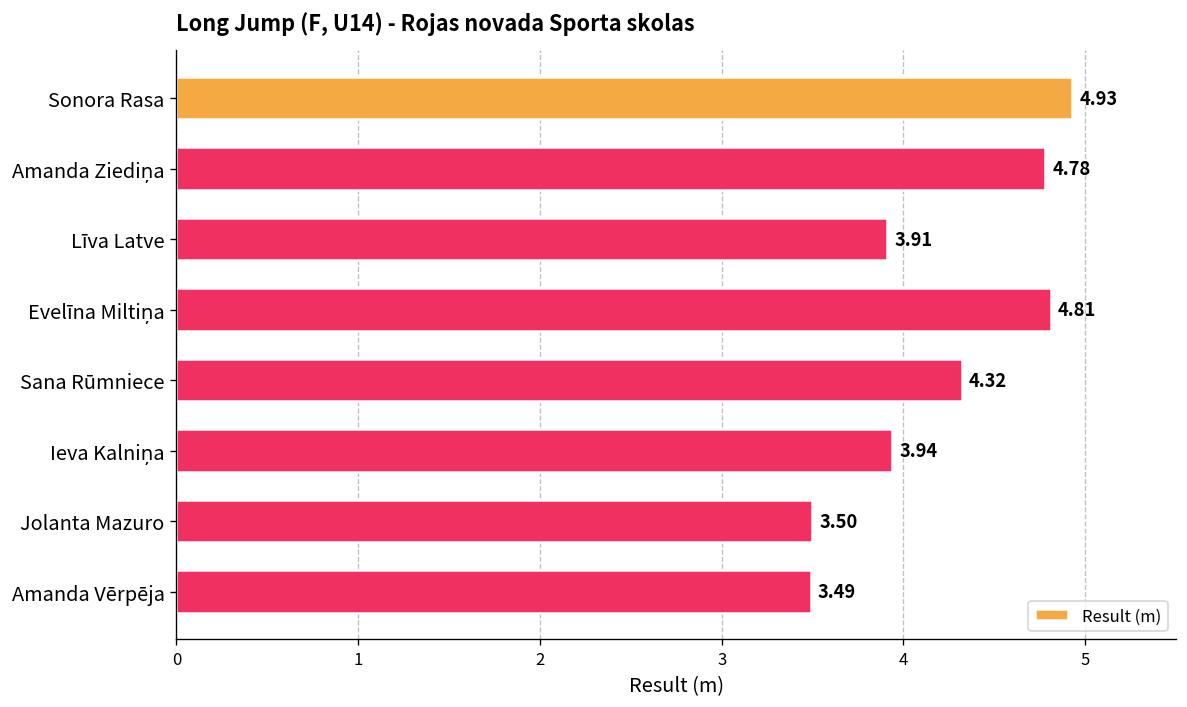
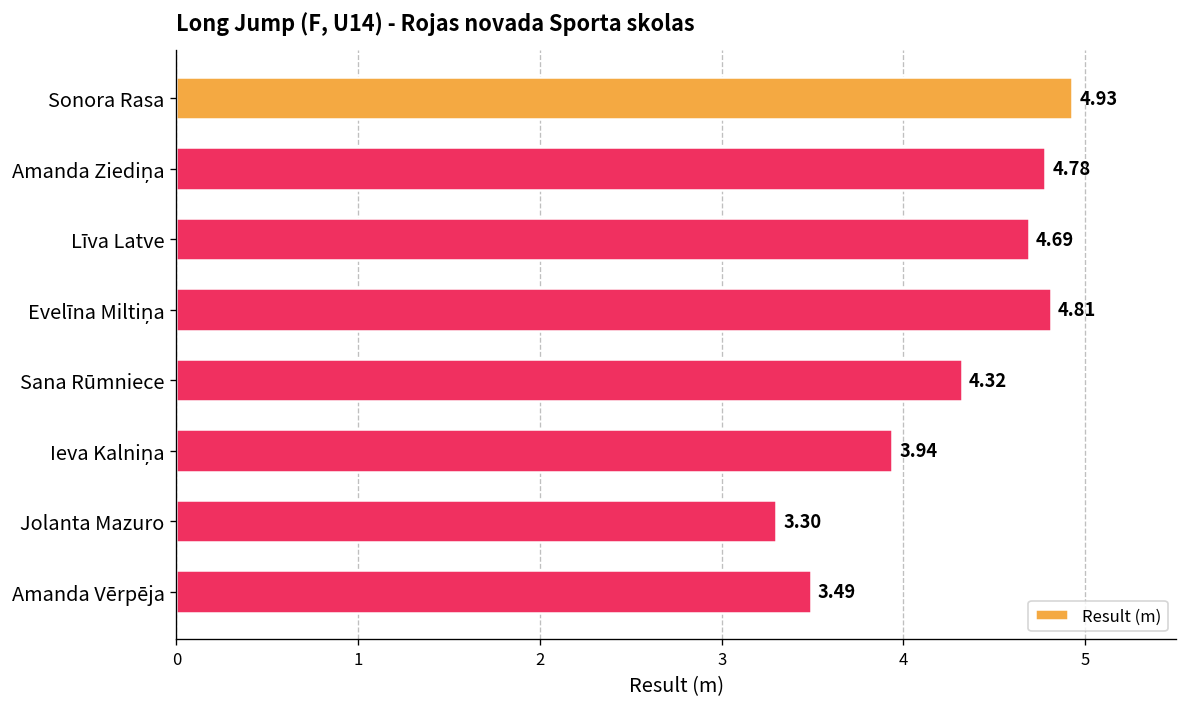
  {
    "Sonora Rasa": 4.93,
    "Amanda Ziediņa": 4.78,
-   "Līva Latve": 3.91,
+   "Līva Latve": 4.69,
    "Evelīna Miltiņa": 4.81,
    "Sana Rūmniece": 4.32,
    "Ieva Kalniņa": 3.94,
-   "Jolanta Mazuro": 3.50,
+   "Jolanta Mazuro": 3.30,
    "Amanda Vērpēja": 3.49
  }
